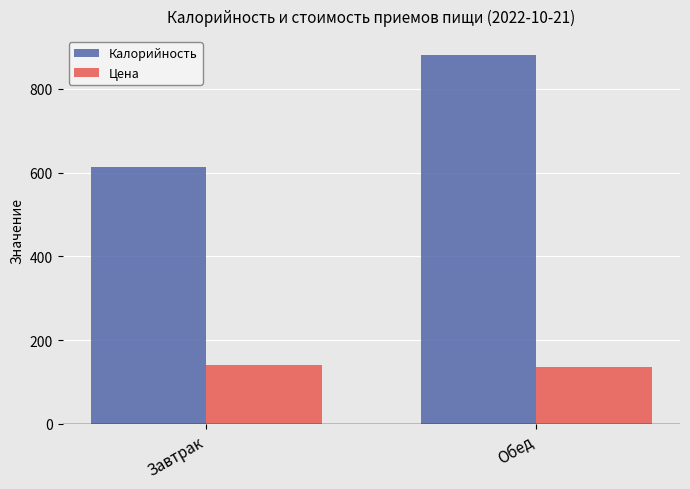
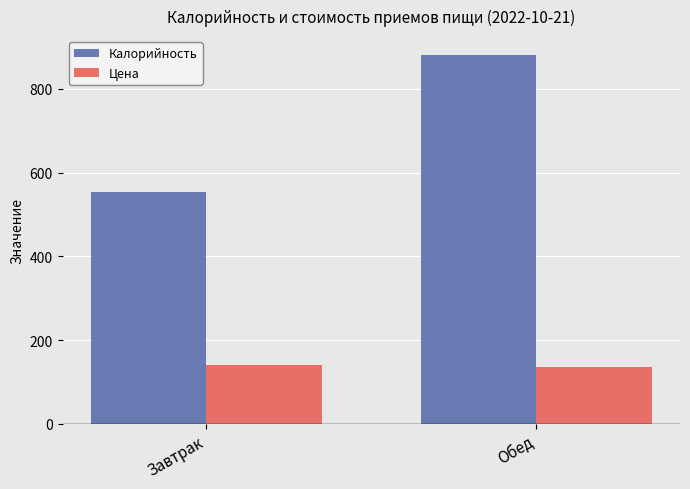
  {
    "Калорийность": {
-     "Завтрак": 610,
+     "Завтрак": 550,
      "Обед": 880
    },
    "Цена": {
      "Завтрак": 140,
      "Обед": 140
    }
  }
